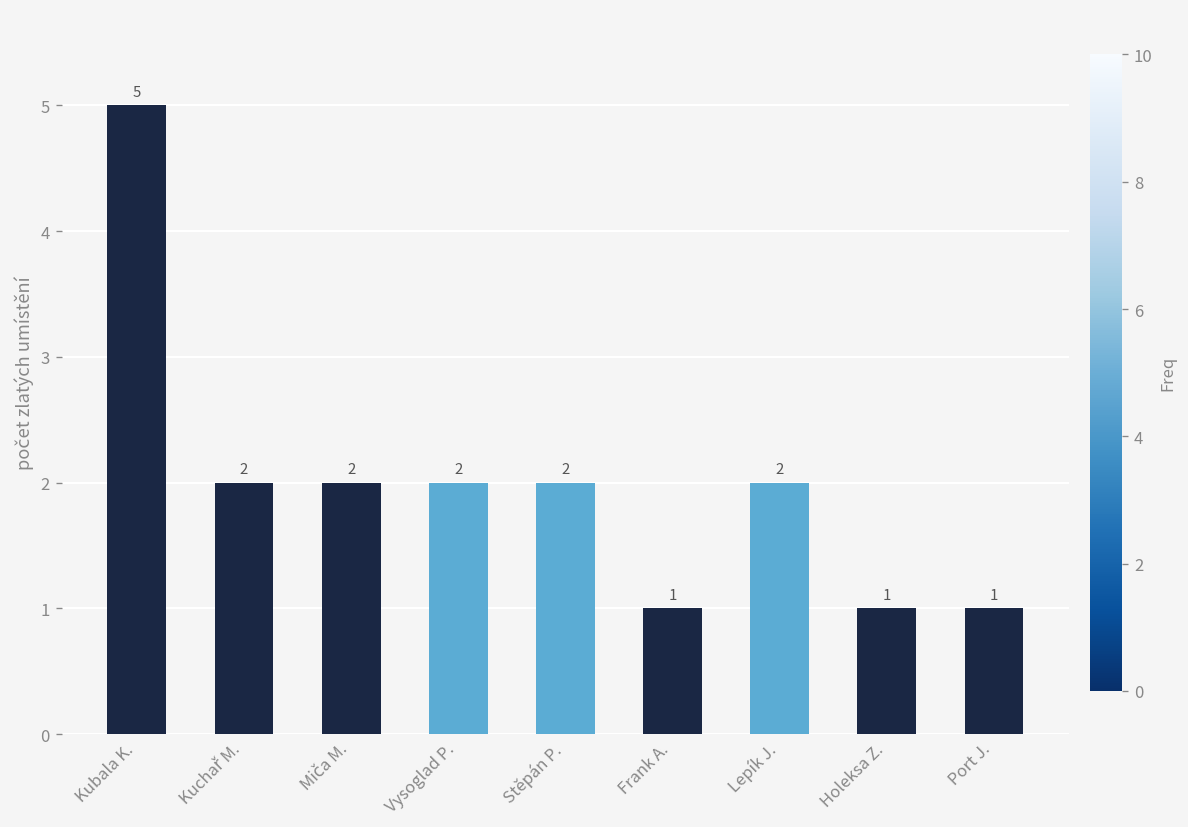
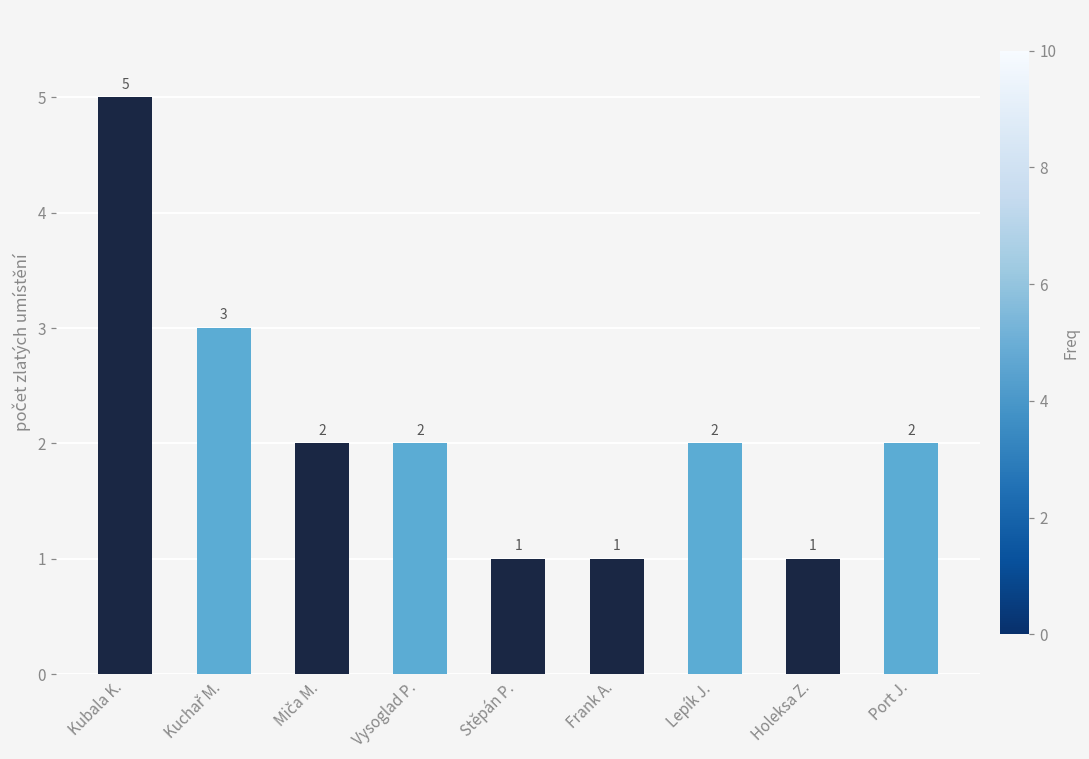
  {
    "Kubala K.": 5,
-   "Kuchař M.": 2,
+   "Kuchař M.": 3,
    "Miča M.": 2,
    "Vysoglad P.": 2,
-   "Stěpán P.": 2,
+   "Stěpán P.": 1,
    "Frank A.": 1,
    "Lepík J.": 2,
    "Holeksa Z.": 1,
-   "Port J.": 1
+   "Port J.": 2
  }
